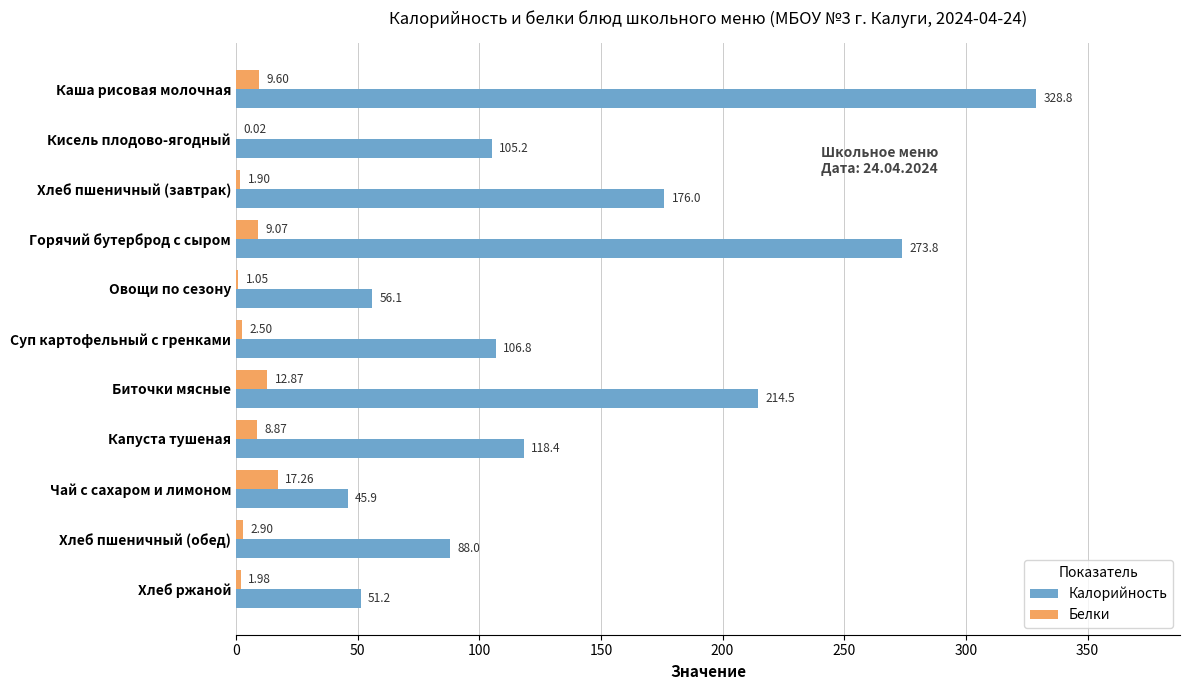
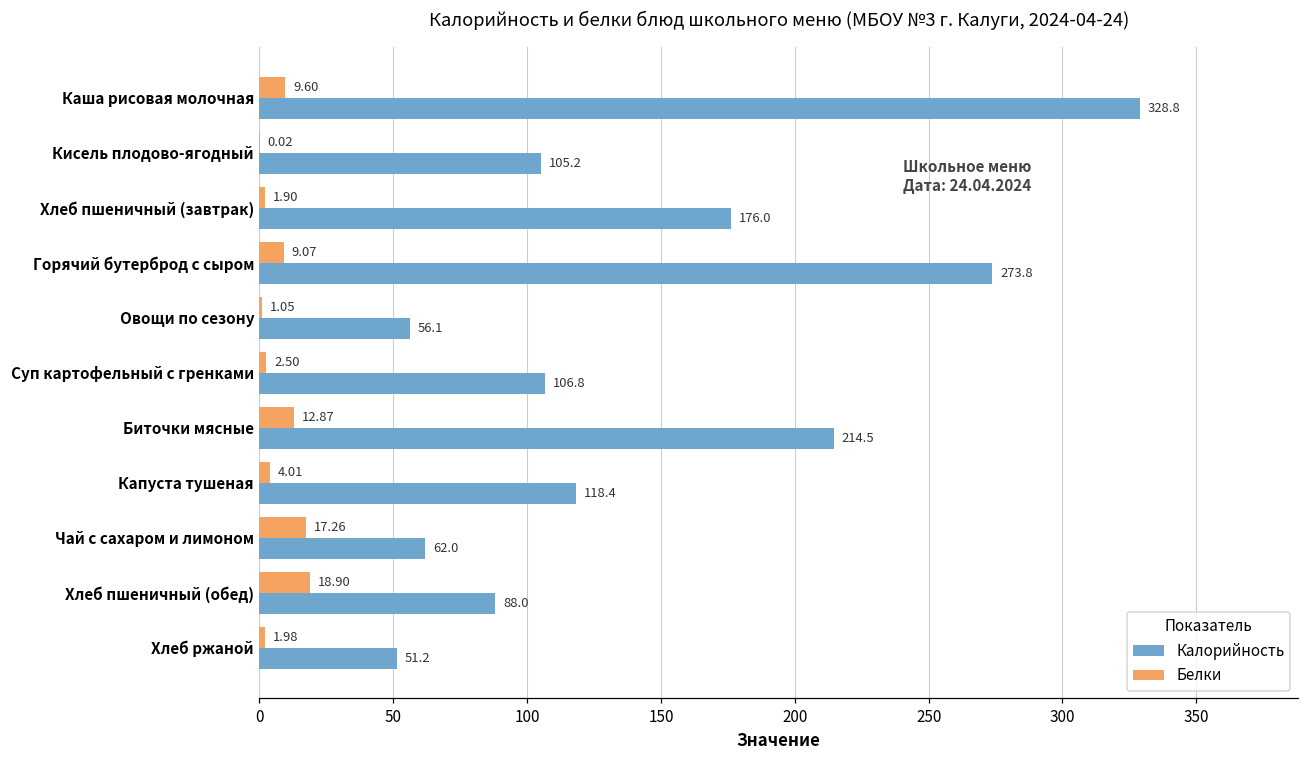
  {
    "Калорийность": {
      "Каша рисовая молочная": 328.8,
      "Кисель плодово-ягодный": 105.2,
      "Хлеб пшеничный (завтрак)": 176.0,
      "Горячий бутерброд с сыром": 273.8,
      "Овощи по сезону": 56.1,
      "Суп картофельный с гренками": 106.8,
      "Биточки мясные": 214.5,
      "Капуста тушеная": 118.4,
-     "Чай с сахаром и лимоном": 45.9,
+     "Чай с сахаром и лимоном": 62.0,
      "Хлеб пшеничный (обед)": 88.0,
      "Хлеб ржаной": 51.2
    },
    "Белки": {
      "Каша рисовая молочная": 9.60,
      "Кисель плодово-ягодный": 0.02,
      "Хлеб пшеничный (завтрак)": 1.90,
      "Горячий бутерброд с сыром": 9.07,
      "Овощи по сезону": 1.05,
      "Суп картофельный с гренками": 2.50,
      "Биточки мясные": 12.87,
-     "Капуста тушеная": 8.87,
+     "Капуста тушеная": 4.01,
      "Чай с сахаром и лимоном": 17.26,
-     "Хлеб пшеничный (обед)": 2.90,
+     "Хлеб пшеничный (обед)": 18.90,
      "Хлеб ржаной": 1.98
    }
  }
